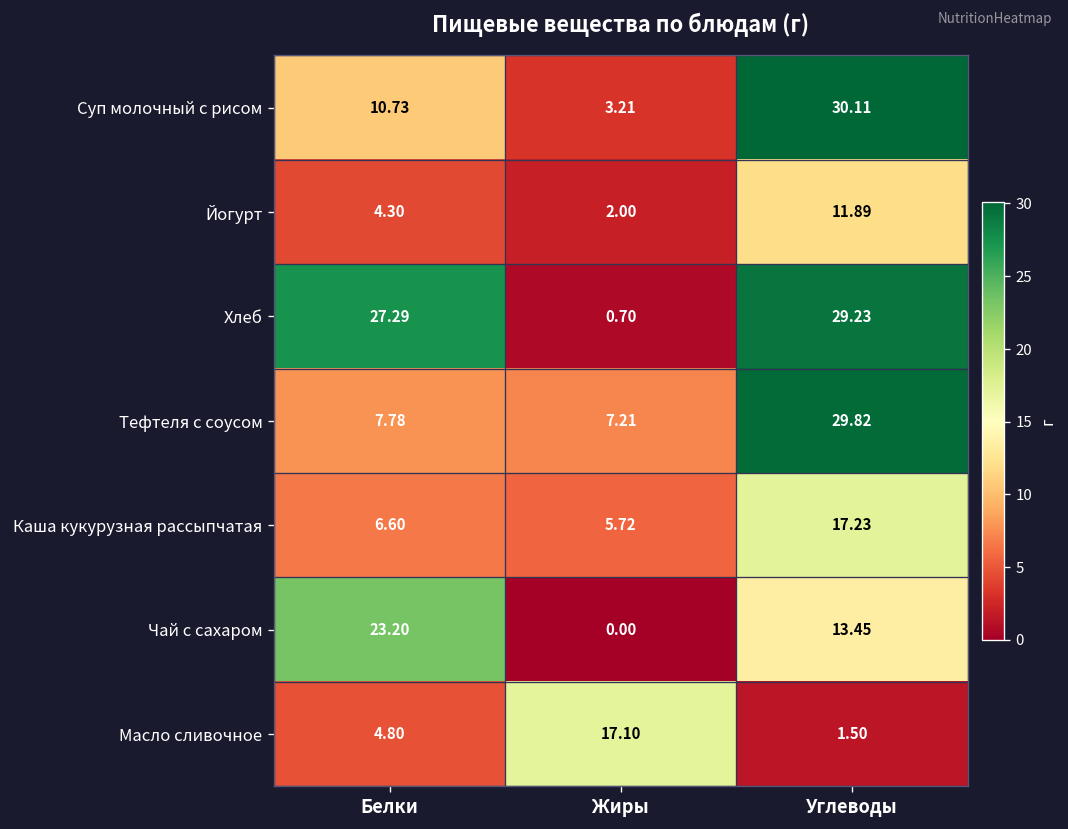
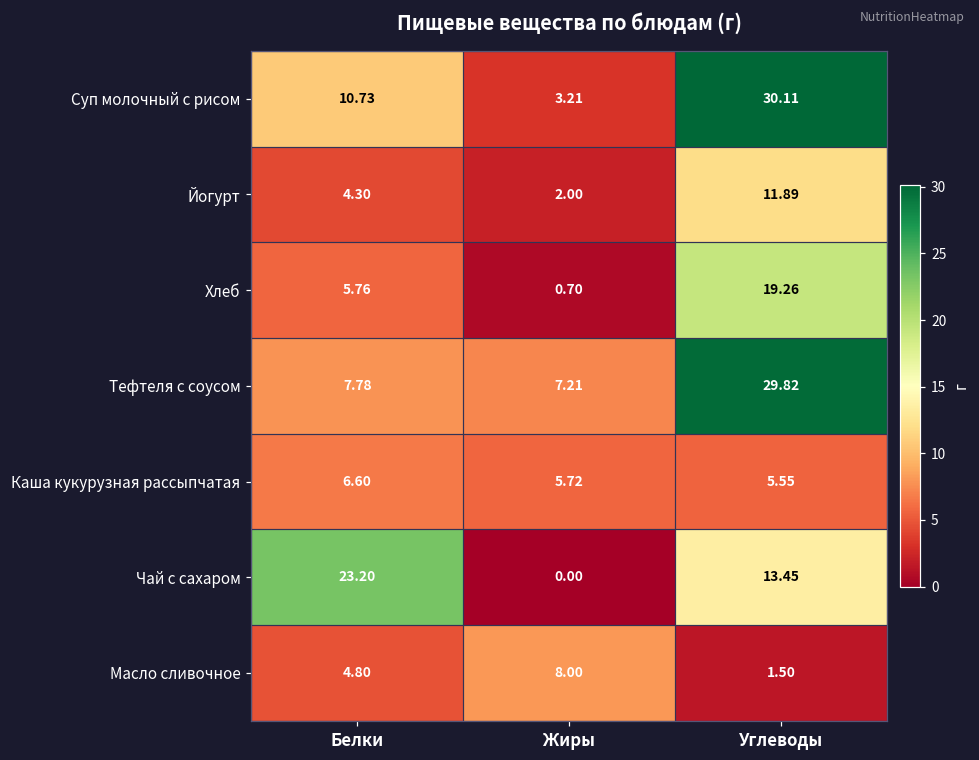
  {
    "Суп молочный с рисом": {
      "Белки": 10.73,
      "Жиры": 3.21,
      "Углеводы": 30.11
    },
    "Йогурт": {
      "Белки": 4.30,
      "Жиры": 2.00,
      "Углеводы": 11.89
    },
    "Хлеб": {
-     "Белки": 27.29,
+     "Белки": 5.76,
      "Жиры": 0.70,
-     "Углеводы": 29.23
+     "Углеводы": 19.26
    },
    "Тефтеля с соусом": {
      "Белки": 7.78,
      "Жиры": 7.21,
      "Углеводы": 29.82
    },
    "Каша кукурузная рассыпчатая": {
      "Белки": 6.60,
      "Жиры": 5.72,
-     "Углеводы": 17.23
+     "Углеводы": 5.55
    },
    "Чай с сахаром": {
      "Белки": 23.20,
      "Жиры": 0.00,
      "Углеводы": 13.45
    },
    "Масло сливочное": {
      "Белки": 4.80,
-     "Жиры": 17.10,
+     "Жиры": 8.00,
      "Углеводы": 1.50
    }
  }
